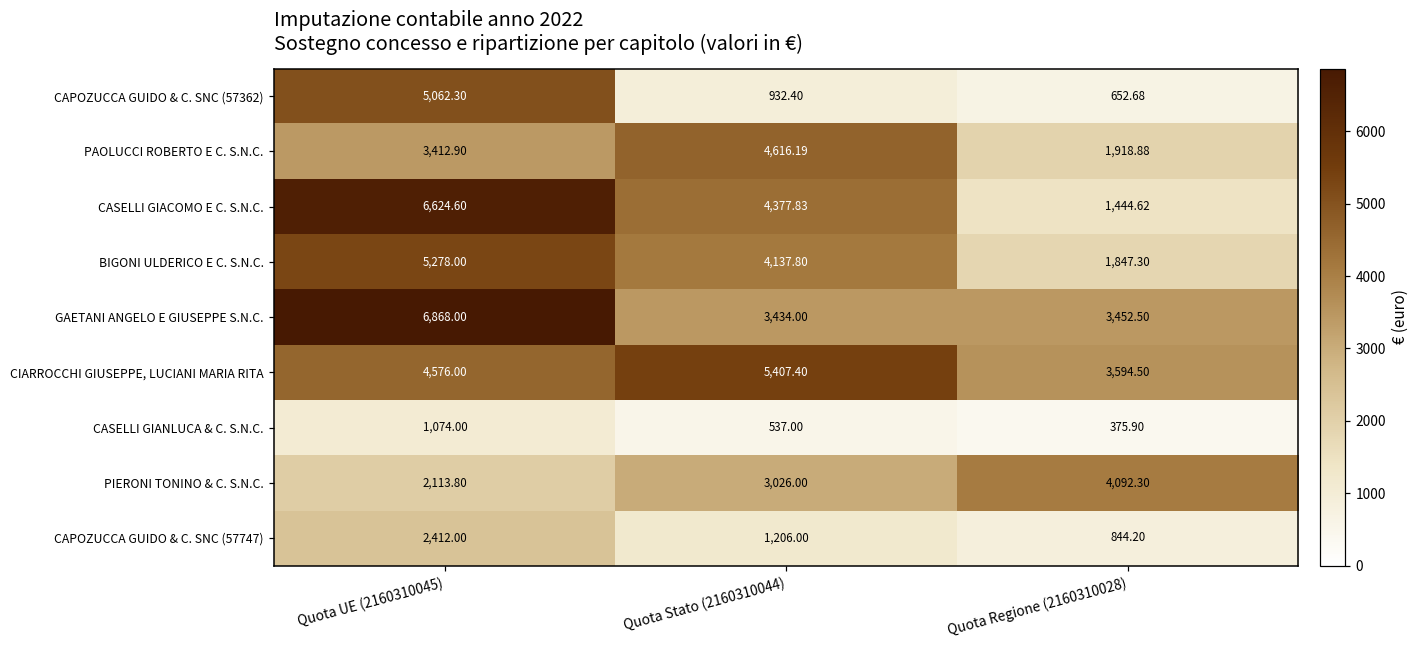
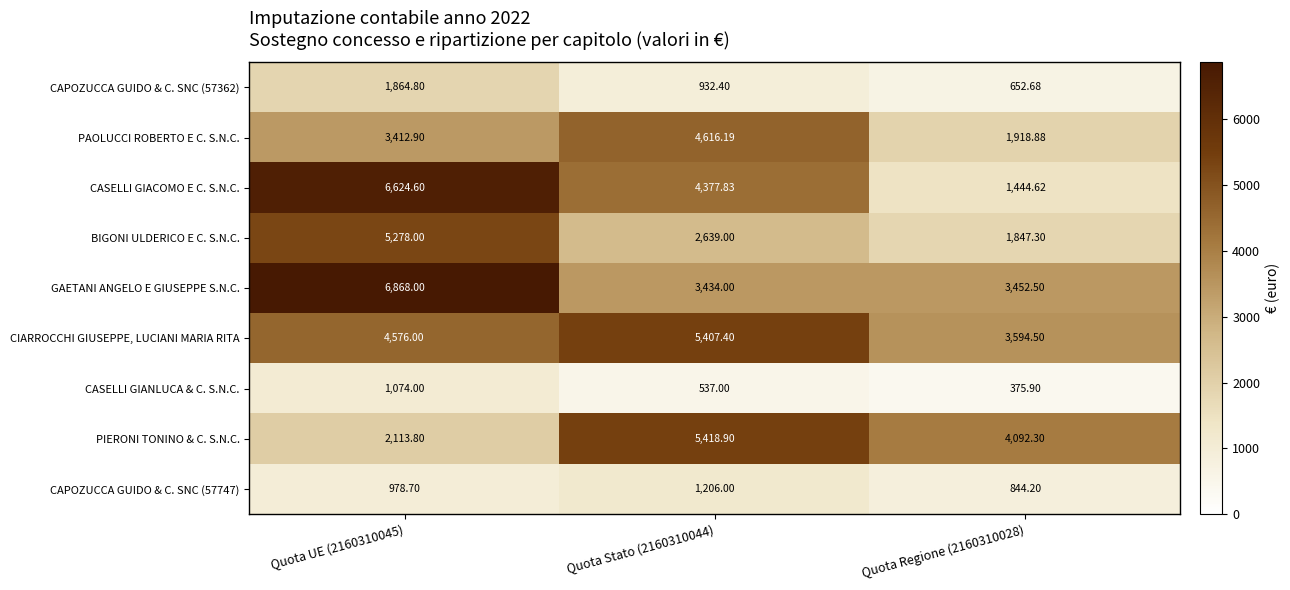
  {
    "CAPOZUCCA GUIDO & C. SNC (57362)": {
-     "Quota UE (2160310045)": "5,062.30",
+     "Quota UE (2160310045)": "1,864.80",
      "Quota Stato (2160310044)": "932.40",
      "Quota Regione (2160310028)": "652.68"
    },
    "PAOLUCCI ROBERTO E C. S.N.C.": {
      "Quota UE (2160310045)": "3,412.90",
      "Quota Stato (2160310044)": "4,616.19",
      "Quota Regione (2160310028)": "1,918.88"
    },
    "CASELLI GIACOMO E C. S.N.C.": {
      "Quota UE (2160310045)": "6,624.60",
      "Quota Stato (2160310044)": "4,377.83",
      "Quota Regione (2160310028)": "1,444.62"
    },
    "BIGONI ULDERICO E C. S.N.C.": {
      "Quota UE (2160310045)": "5,278.00",
-     "Quota Stato (2160310044)": "4,137.80",
+     "Quota Stato (2160310044)": "2,639.00",
      "Quota Regione (2160310028)": "1,847.30"
    },
    "GAETANI ANGELO E GIUSEPPE S.N.C.": {
      "Quota UE (2160310045)": "6,868.00",
      "Quota Stato (2160310044)": "3,434.00",
      "Quota Regione (2160310028)": "3,452.50"
    },
    "CIARROCCHI GIUSEPPE, LUCIANI MARIA RITA": {
      "Quota UE (2160310045)": "4,576.00",
      "Quota Stato (2160310044)": "5,407.40",
      "Quota Regione (2160310028)": "3,594.50"
    },
    "CASELLI GIANLUCA & C. S.N.C.": {
      "Quota UE (2160310045)": "1,074.00",
      "Quota Stato (2160310044)": "537.00",
      "Quota Regione (2160310028)": "375.90"
    },
    "PIERONI TONINO & C. S.N.C.": {
      "Quota UE (2160310045)": "2,113.80",
-     "Quota Stato (2160310044)": "3,026.00",
+     "Quota Stato (2160310044)": "5,418.90",
      "Quota Regione (2160310028)": "4,092.30"
    },
    "CAPOZUCCA GUIDO & C. SNC (57747)": {
-     "Quota UE (2160310045)": "2,412.00",
+     "Quota UE (2160310045)": "978.70",
      "Quota Stato (2160310044)": "1,206.00",
      "Quota Regione (2160310028)": "844.20"
    }
  }
